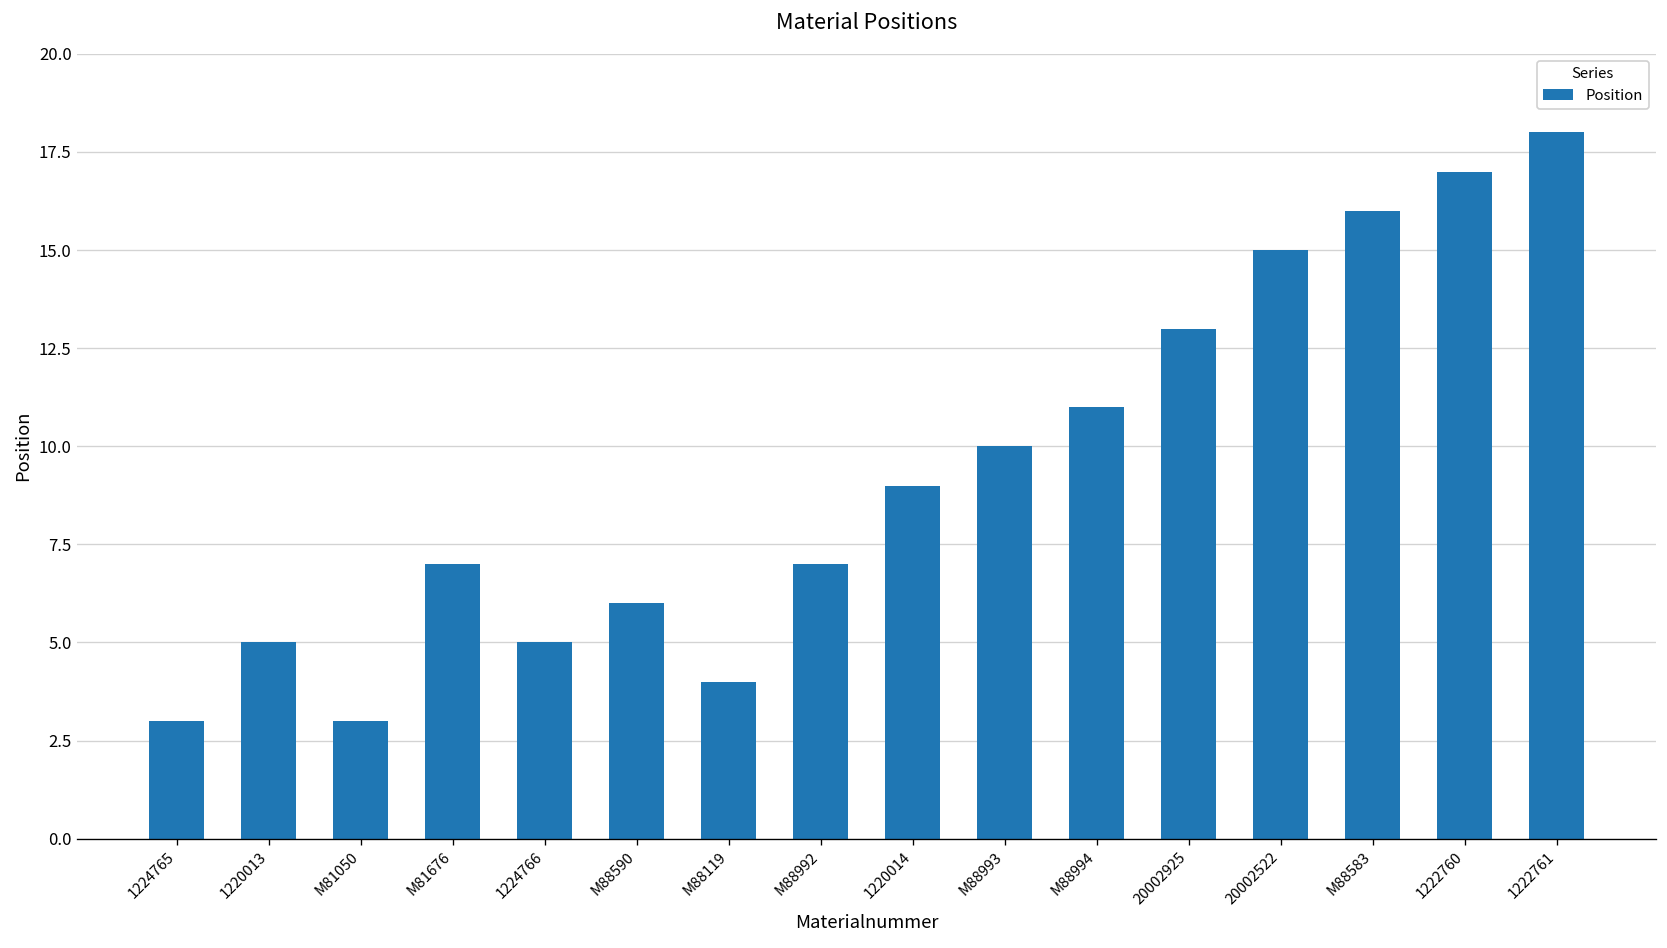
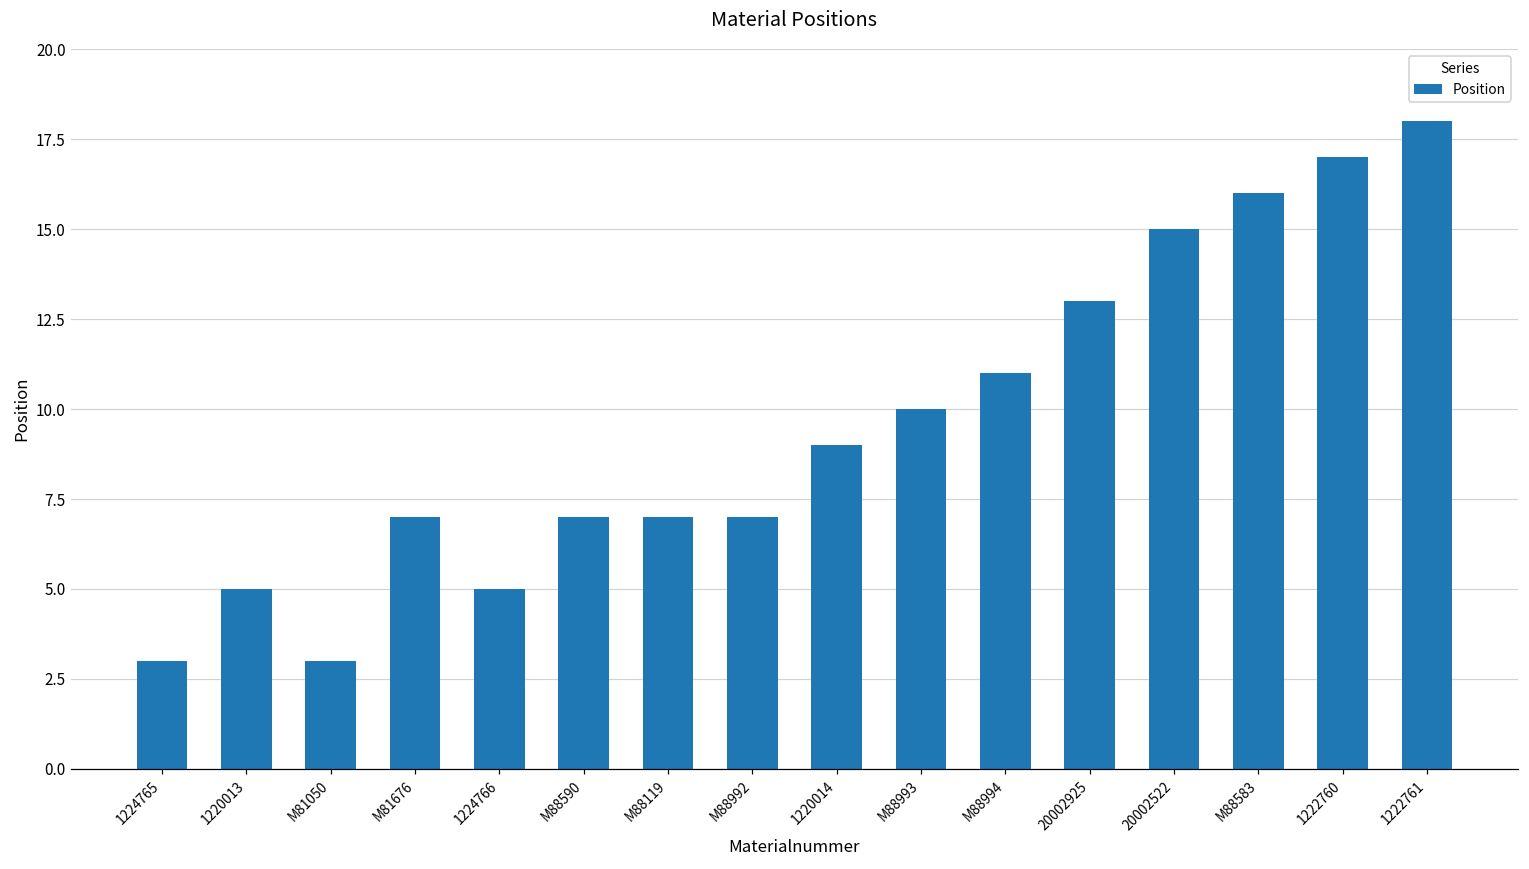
  {
    "1224765": 3,
    "1220013": 5,
    "M81050": 3,
    "M81676": 7,
    "1224766": 5,
-   "M88590": 6,
-   "M88119": 4,
+   "M88590": 7,
+   "M88119": 7,
    "M88992": 7,
    "1220014": 9,
    "M88993": 10,
    "M88994": 11,
    "20002925": 13,
    "20002522": 15,
    "M88583": 16,
    "1222760": 17,
    "1222761": 18
  }
